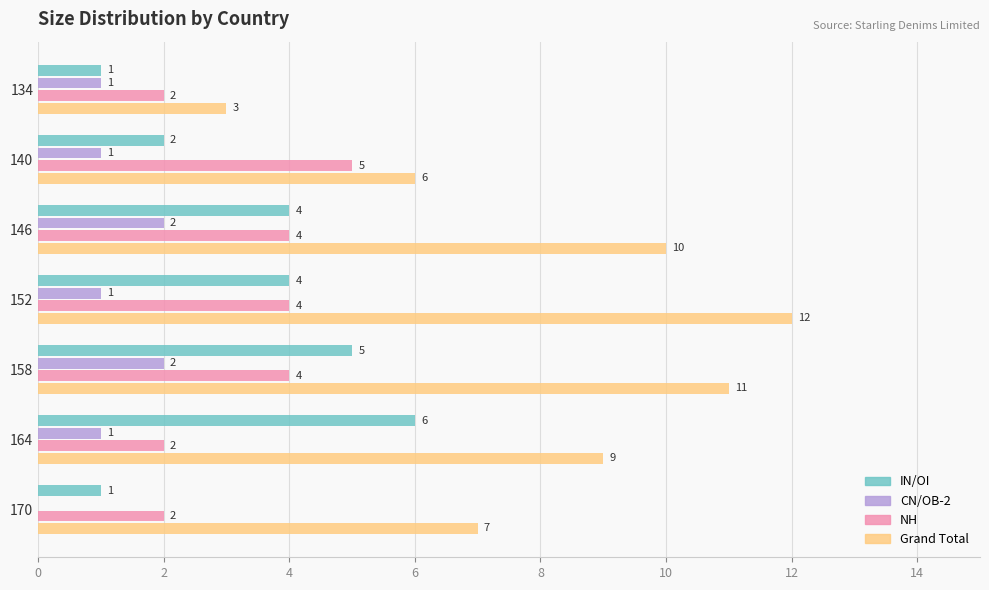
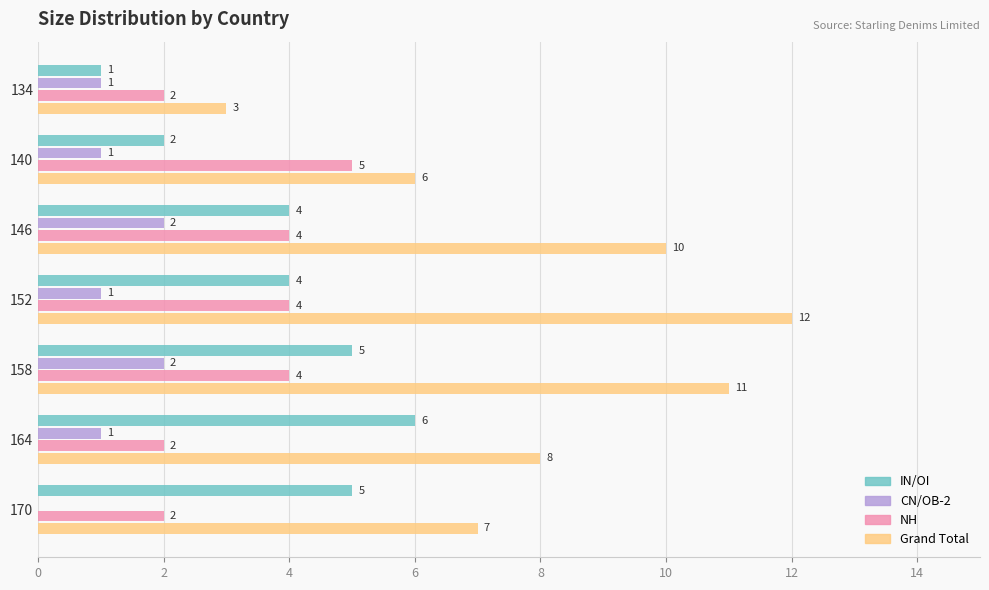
  {
    "IN/OI": {
      "134": 1,
      "140": 2,
      "146": 4,
      "152": 4,
      "158": 5,
      "164": 6,
-     "170": 1
+     "170": 5
    },
    "CN/OB-2": {
      "134": 1,
      "140": 1,
      "146": 2,
      "152": 1,
      "158": 2,
      "164": 1
    },
    "NH": {
      "134": 2,
      "140": 5,
      "146": 4,
      "152": 4,
      "158": 4,
      "164": 2,
      "170": 2
    },
    "Grand Total": {
      "134": 3,
      "140": 6,
      "146": 10,
      "152": 12,
      "158": 11,
-     "164": 9,
+     "164": 8,
      "170": 7
    }
  }
